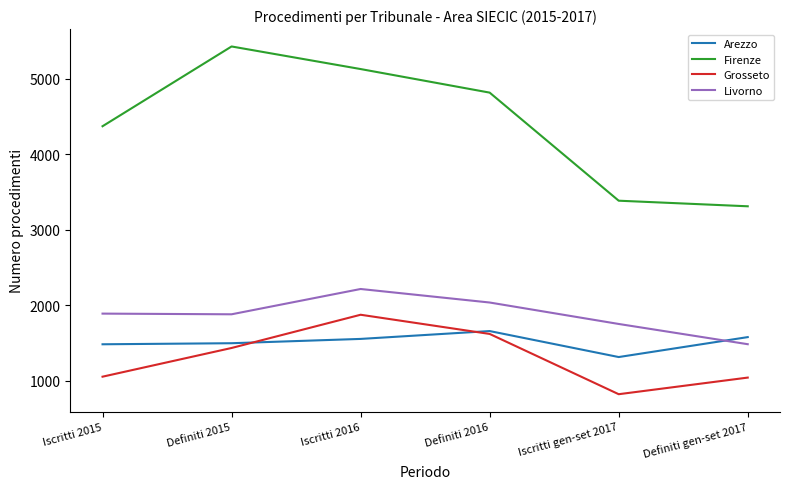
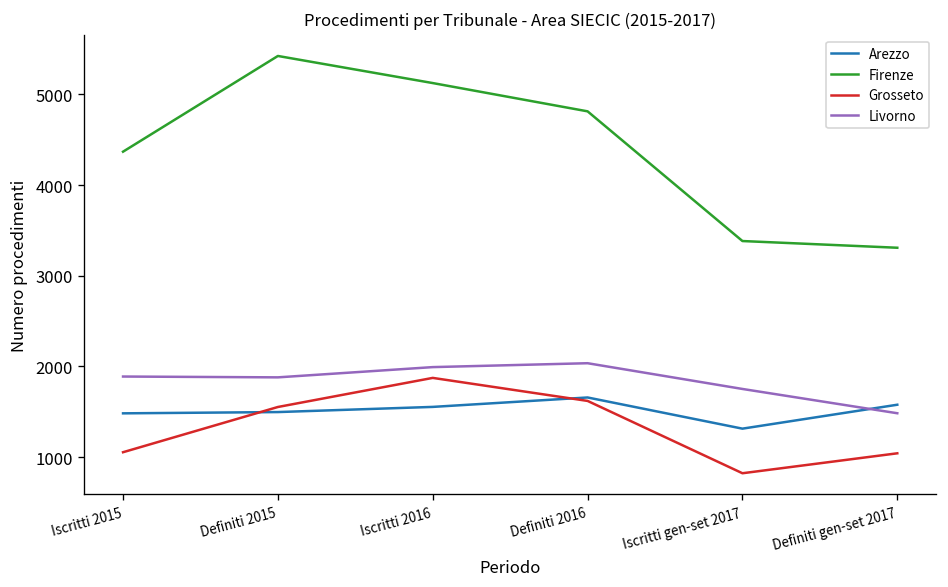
  {
    "Arezzo": {
      "Iscritti 2015": 1500,
      "Definiti 2015": 1500,
      "Iscritti 2016": 1600,
      "Definiti 2016": 1700,
      "Iscritti gen-set 2017": 1300,
      "Definiti gen-set 2017": 1600
    },
    "Firenze": {
      "Iscritti 2015": 4400,
      "Definiti 2015": 5400,
      "Iscritti 2016": 5100,
      "Definiti 2016": 4800,
      "Iscritti gen-set 2017": 3400,
      "Definiti gen-set 2017": 3300
    },
    "Grosseto": {
      "Iscritti 2015": 1100,
-     "Definiti 2015": 1400,
+     "Definiti 2015": 1600,
      "Iscritti 2016": 1900,
      "Definiti 2016": 1600,
      "Iscritti gen-set 2017": 800,
      "Definiti gen-set 2017": 1000
    },
    "Livorno": {
      "Iscritti 2015": 1900,
      "Definiti 2015": 1900,
-     "Iscritti 2016": 2200,
+     "Iscritti 2016": 2000,
      "Definiti 2016": 2000,
      "Iscritti gen-set 2017": 1800,
      "Definiti gen-set 2017": 1500
    }
  }
